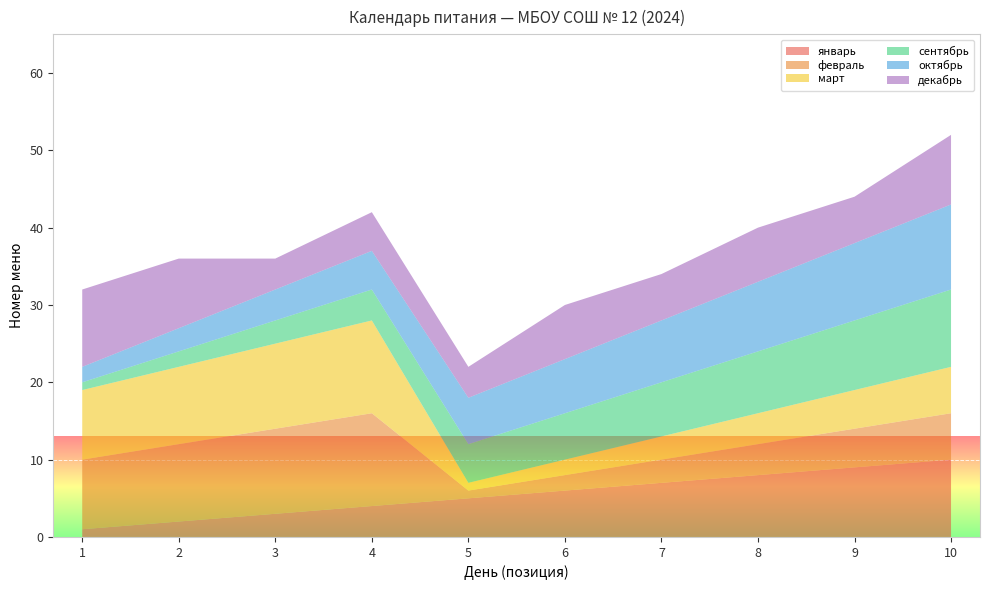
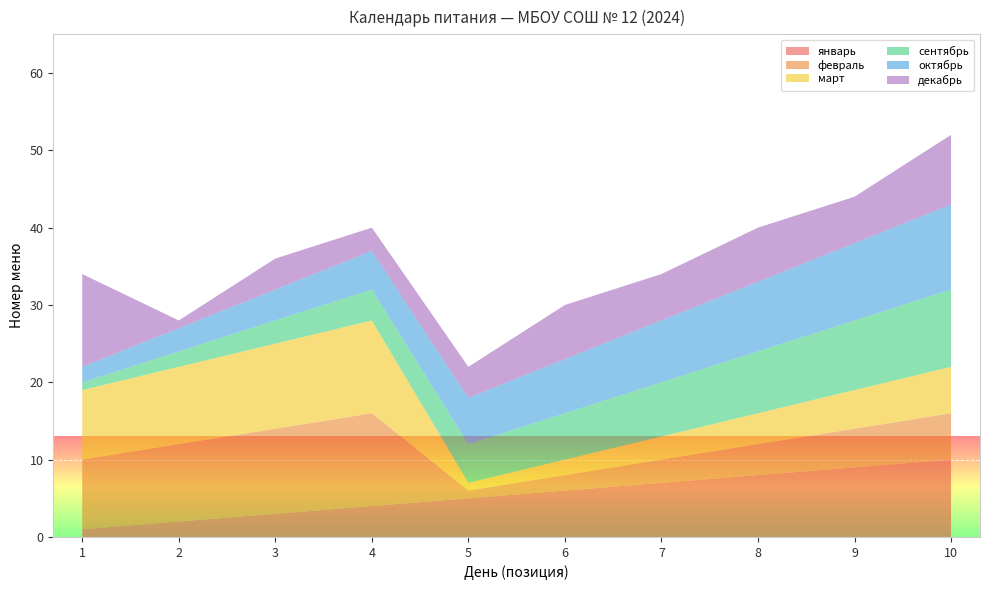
  {
    "март": {
      "1": 9,
      "2": 10,
      "3": 11,
      "4": 12,
      "5": 1,
      "6": 2,
      "7": 3,
      "8": 4,
      "9": 5,
      "10": 6
    },
    "сентябрь": {
      "1": 1,
      "2": 2,
      "3": 3,
      "4": 4,
      "5": 5,
      "6": 6,
      "7": 7,
      "8": 8,
      "9": 9,
      "10": 10
    },
    "октябрь": {
      "1": 2,
      "2": 3,
      "3": 4,
      "4": 5,
      "5": 6,
      "6": 7,
      "7": 8,
      "8": 9,
      "9": 10,
      "10": 11
    },
    "декабрь": {
-     "1": 10,
-     "2": 9,
+     "1": 12,
+     "2": 1,
      "3": 4,
-     "4": 5,
+     "4": 3,
      "5": 4,
      "6": 7,
      "7": 6,
      "8": 7,
      "9": 6,
      "10": 9
    }
  }
